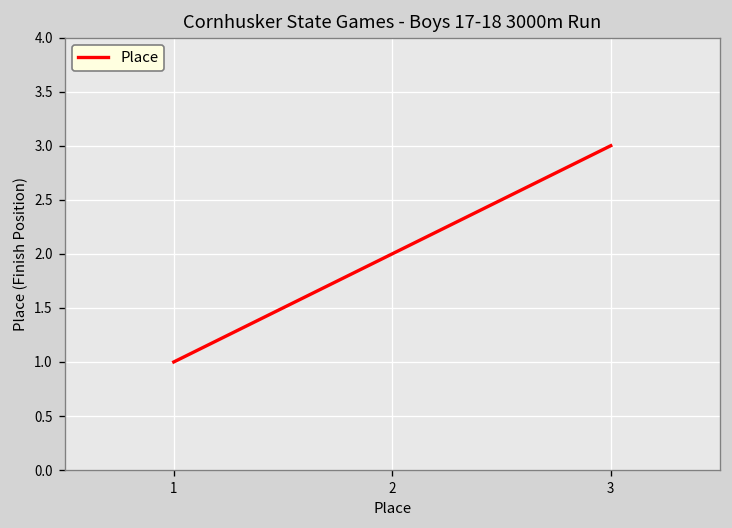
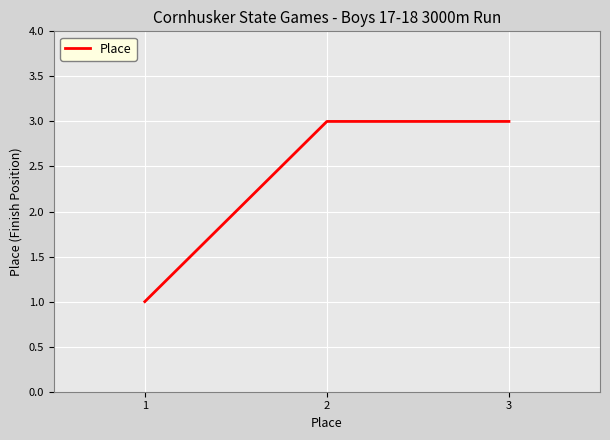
  {
    "1": 1,
-   "2": 2,
+   "2": 3,
    "3": 3
  }
